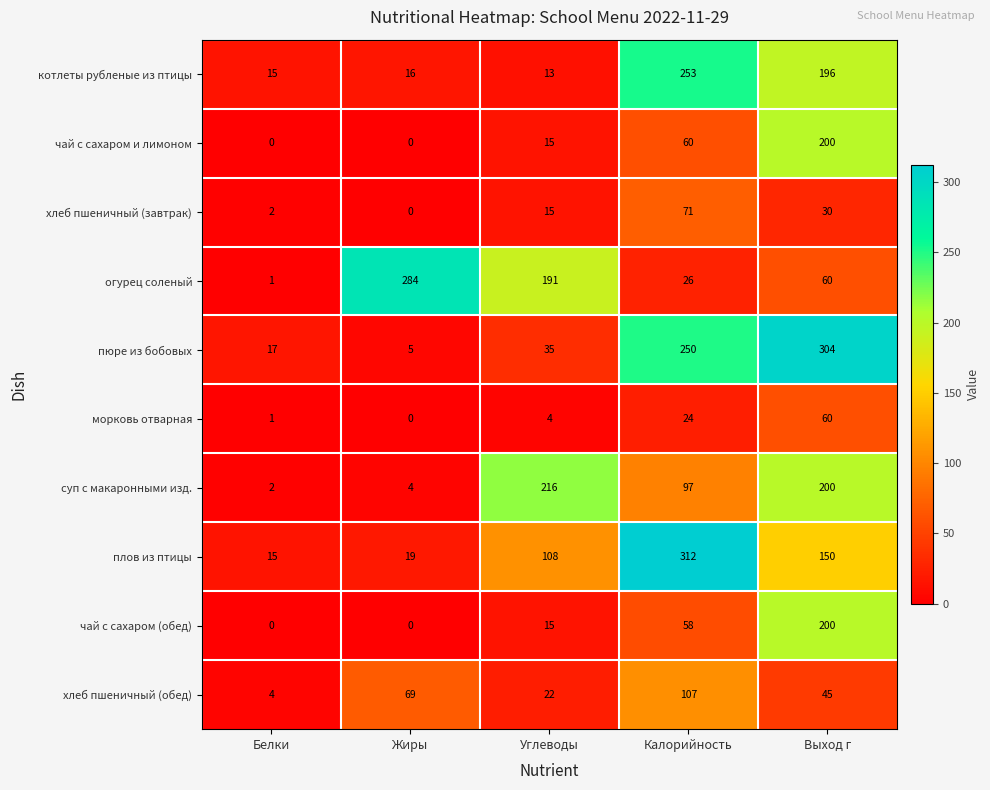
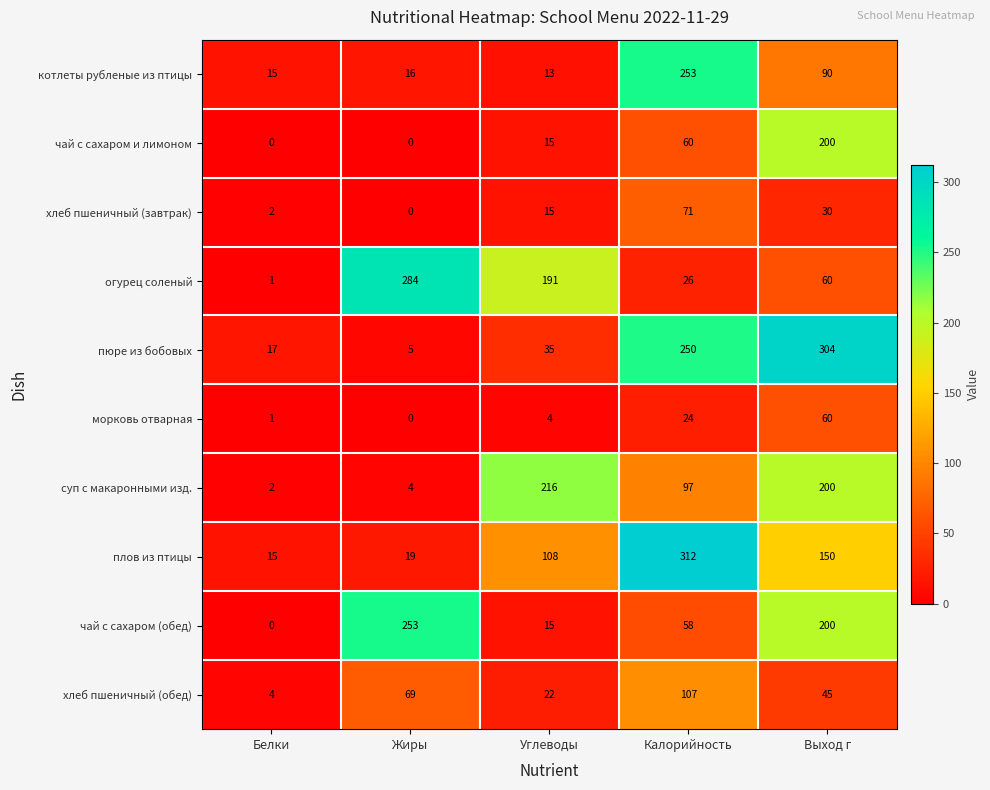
  {
    "котлеты рубленые из птицы": {
      "Белки": 15,
      "Жиры": 16,
      "Углеводы": 13,
      "Калорийность": 253,
-     "Выход г": 196
+     "Выход г": 90
    },
    "чай с сахаром и лимоном": {
      "Белки": 0,
      "Жиры": 0,
      "Углеводы": 15,
      "Калорийность": 60,
      "Выход г": 200
    },
    "хлеб пшеничный (завтрак)": {
      "Белки": 2,
      "Жиры": 0,
      "Углеводы": 15,
      "Калорийность": 71,
      "Выход г": 30
    },
    "огурец соленый": {
      "Белки": 1,
      "Жиры": 284,
      "Углеводы": 191,
      "Калорийность": 26,
      "Выход г": 60
    },
    "пюре из бобовых": {
      "Белки": 17,
      "Жиры": 5,
      "Углеводы": 35,
      "Калорийность": 250,
      "Выход г": 304
    },
    "морковь отварная": {
      "Белки": 1,
      "Жиры": 0,
      "Углеводы": 4,
      "Калорийность": 24,
      "Выход г": 60
    },
    "суп с макаронными изд.": {
      "Белки": 2,
      "Жиры": 4,
      "Углеводы": 216,
      "Калорийность": 97,
      "Выход г": 200
    },
    "плов из птицы": {
      "Белки": 15,
      "Жиры": 19,
      "Углеводы": 108,
      "Калорийность": 312,
      "Выход г": 150
    },
    "чай с сахаром (обед)": {
      "Белки": 0,
-     "Жиры": 0,
+     "Жиры": 253,
      "Углеводы": 15,
      "Калорийность": 58,
      "Выход г": 200
    },
    "хлеб пшеничный (обед)": {
      "Белки": 4,
      "Жиры": 69,
      "Углеводы": 22,
      "Калорийность": 107,
      "Выход г": 45
    }
  }
